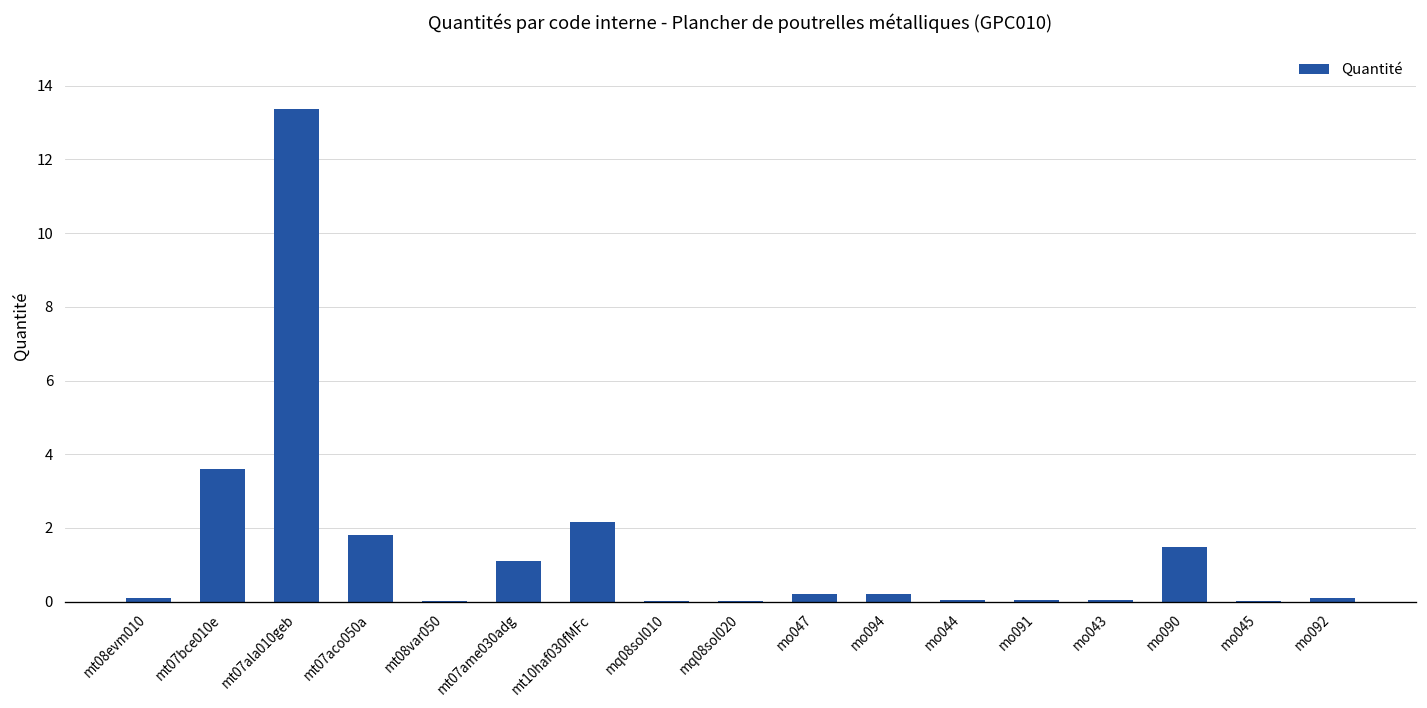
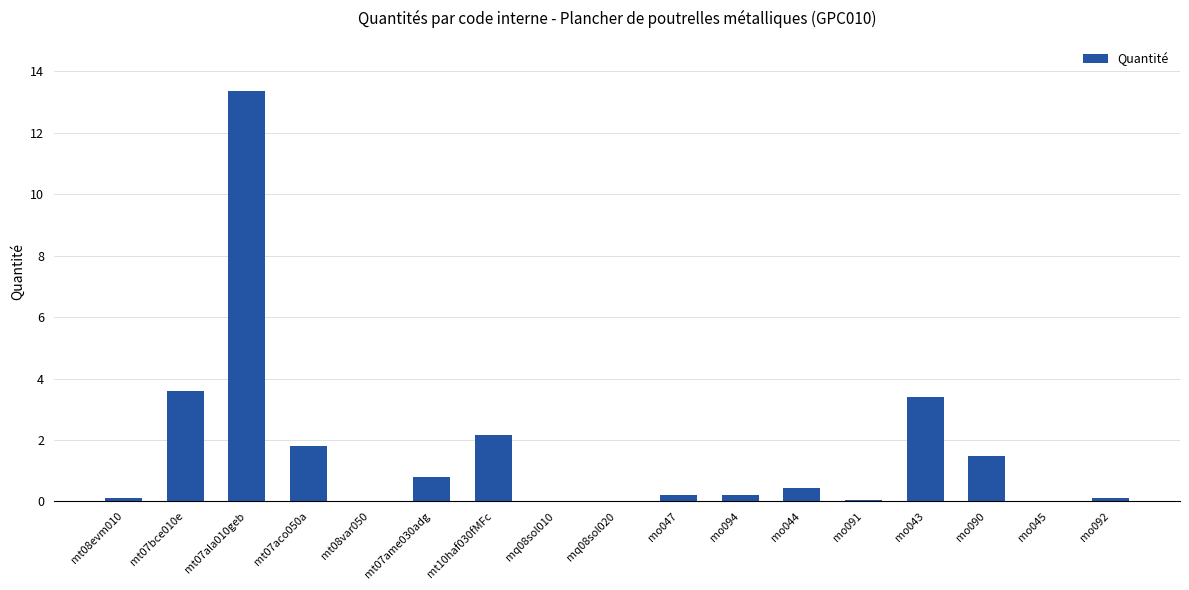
  {
    "mt08evm010": 0.1,
    "mt07bce010e": 3.6,
    "mt07ala010geb": 13.4,
    "mt07aco050a": 1.8,
-   "mt07ame030adg": 1.1,
+   "mt07ame030adg": 0.8,
    "mt10haf030fMFc": 2.2,
    "mo047": 0.2,
    "mo094": 0.2,
-   "mo044": 0.1,
-   "mo043": 0.0,
+   "mo044": 0.4,
+   "mo043": 3.4,
    "mo090": 1.5,
    "mo092": 0.1
  }
